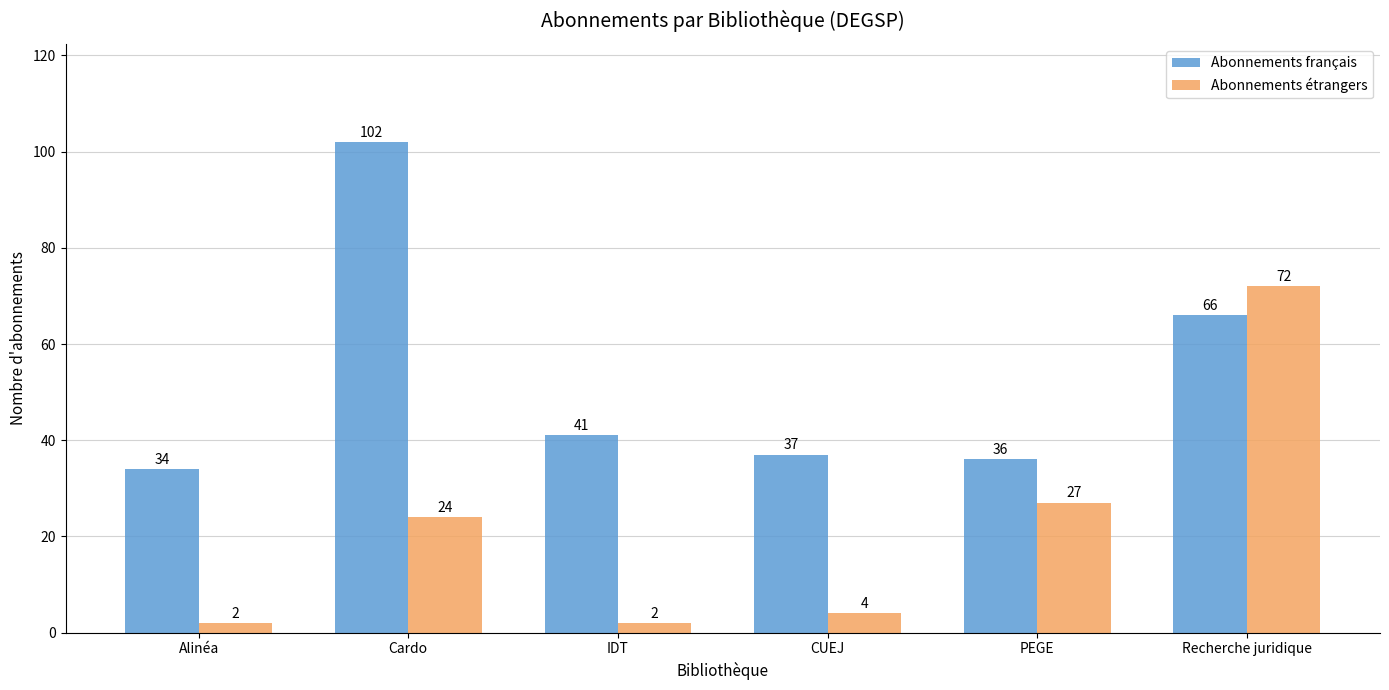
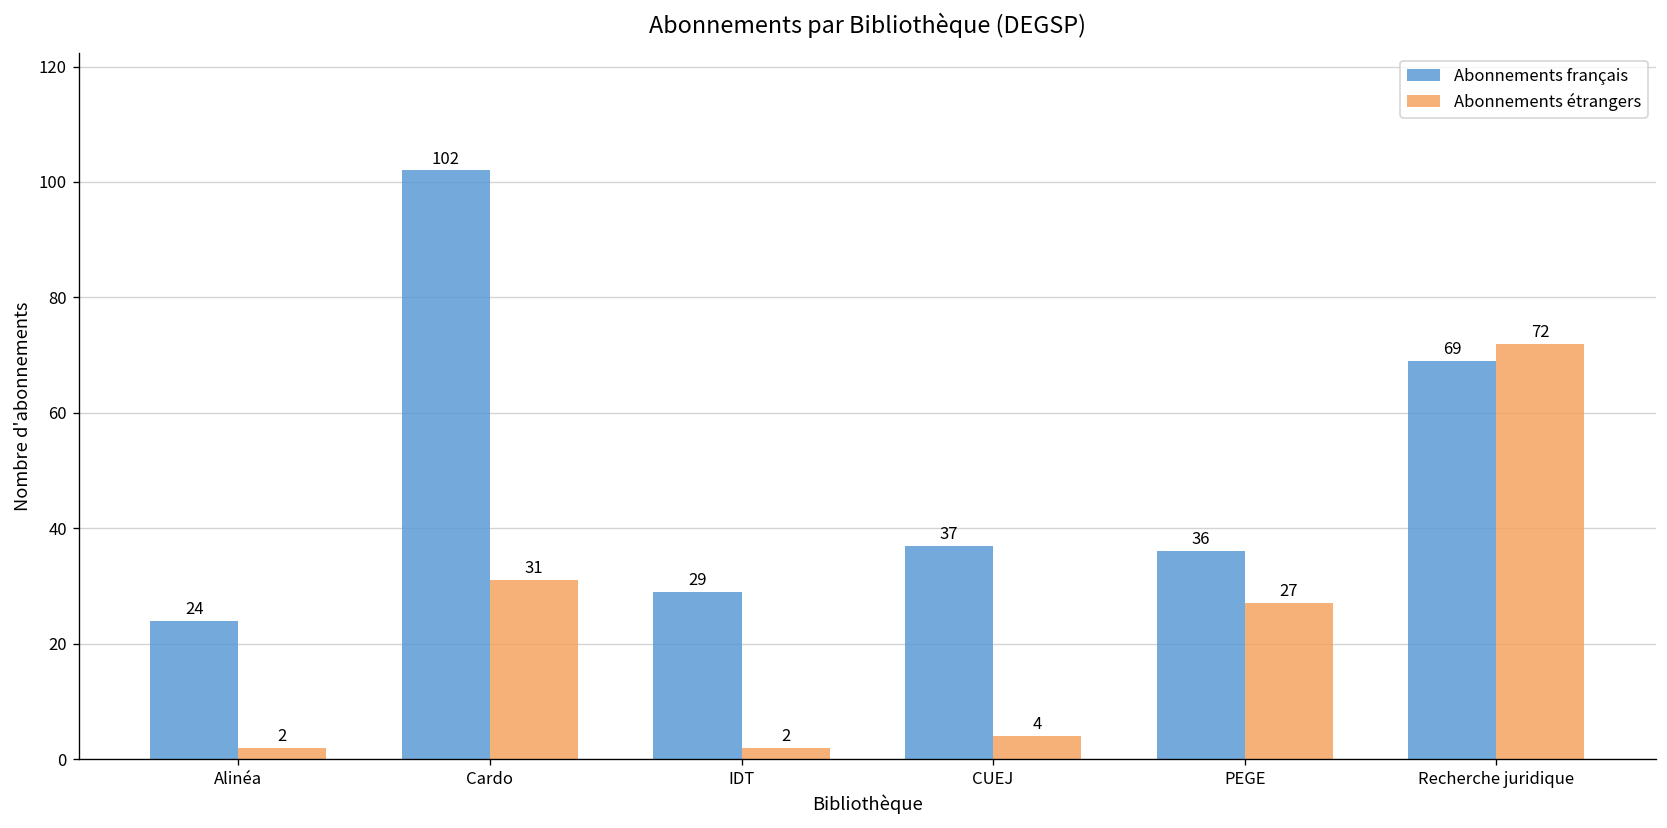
  {
    "Abonnements français": {
-     "Alinéa": 34,
+     "Alinéa": 24,
      "Cardo": 102,
-     "IDT": 41,
+     "IDT": 29,
      "CUEJ": 37,
      "PEGE": 36,
-     "Recherche juridique": 66
+     "Recherche juridique": 69
    },
    "Abonnements étrangers": {
      "Alinéa": 2,
-     "Cardo": 24,
+     "Cardo": 31,
      "IDT": 2,
      "CUEJ": 4,
      "PEGE": 27,
      "Recherche juridique": 72
    }
  }
